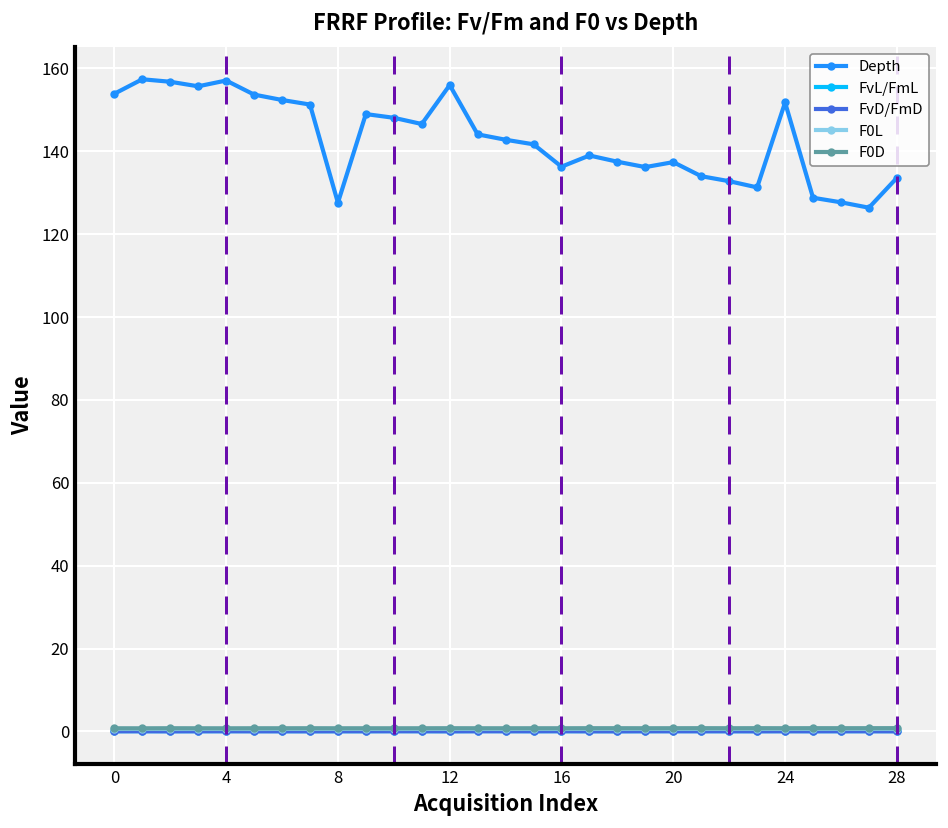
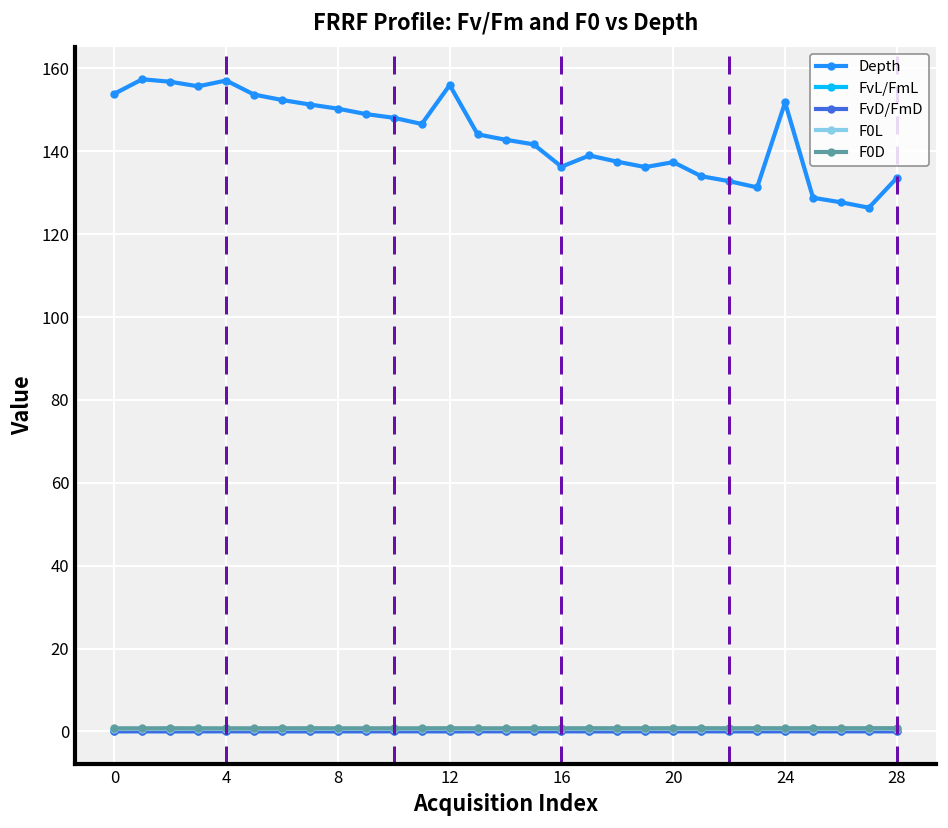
  {
    "Depth": {
      "0": 154,
      "4": 157,
-     "8": 128,
+     "8": 150,
      "12": 156,
      "16": 136,
      "20": 137,
      "24": 152,
      "28": 134
    }
  }
